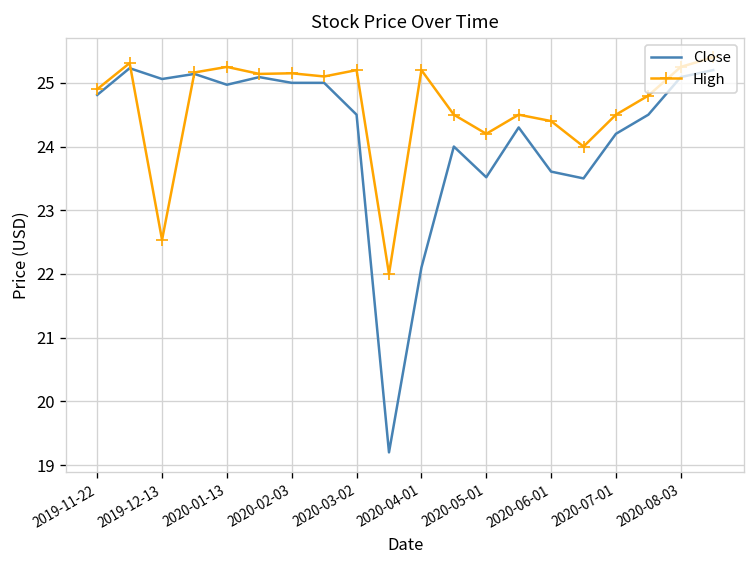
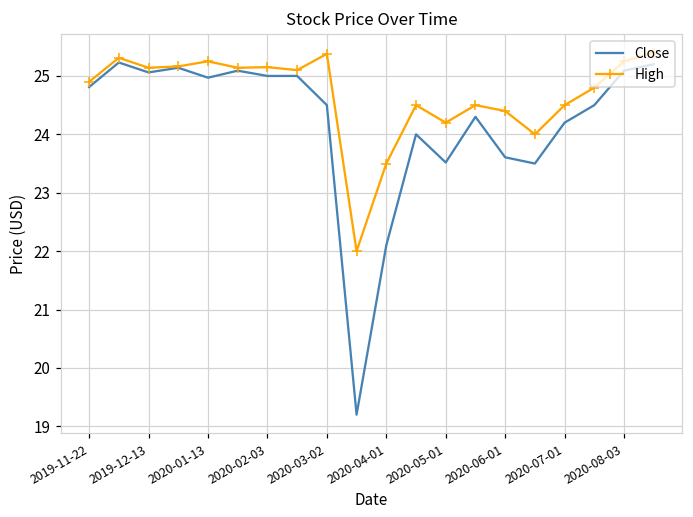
  {
    "Close": {
      "2019-11-22": 24.8,
      "2019-12-13": 25.1,
      "2020-01-13": 25.0,
      "2020-02-03": 25.0,
      "2020-03-02": 24.5,
      "2020-04-01": 22.1,
      "2020-05-01": 23.5,
      "2020-06-01": 23.6,
      "2020-07-01": 24.2
    },
    "High": {
      "2019-11-22": 24.9,
-     "2019-12-13": 22.5,
+     "2019-12-13": 25.1,
      "2020-01-13": 25.3,
      "2020-02-03": 25.1,
-     "2020-03-02": 25.2,
-     "2020-04-01": 25.2,
+     "2020-03-02": 25.4,
+     "2020-04-01": 23.5,
      "2020-05-01": 24.2,
      "2020-06-01": 24.4,
      "2020-07-01": 24.5
    }
  }
